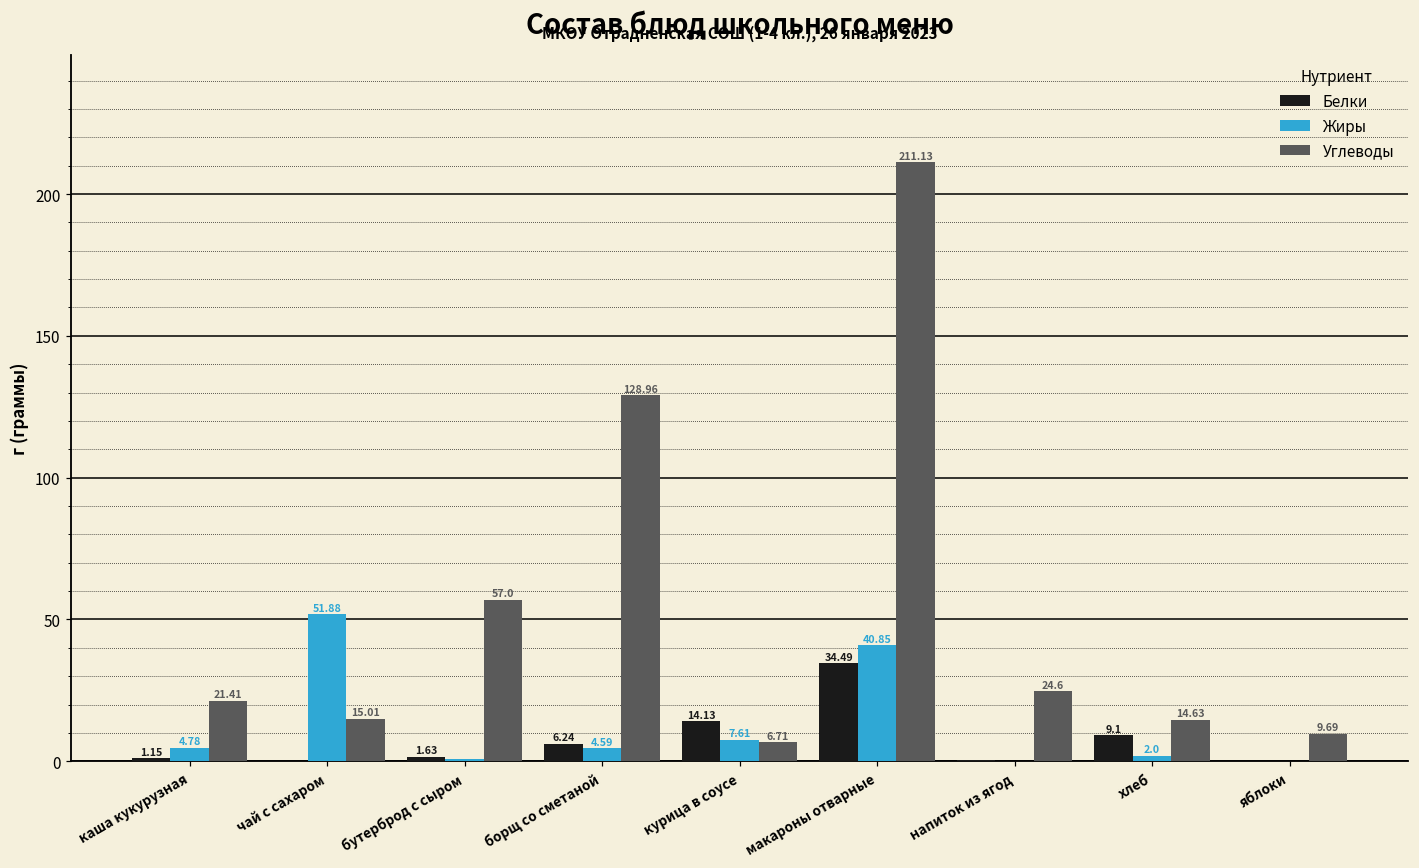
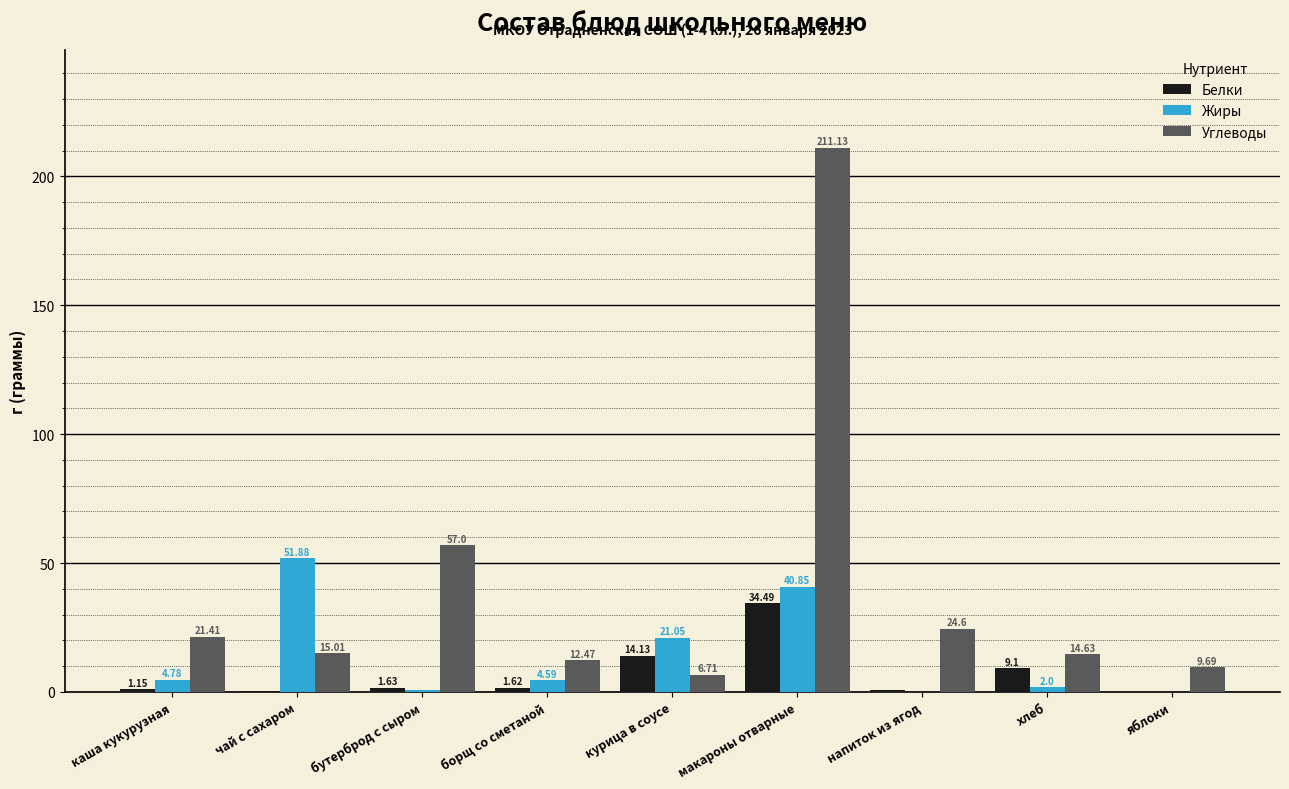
  {
    "Белки": {
      "каша кукурузная": 1.15,
      "бутерброд с сыром": 1.63,
-     "борщ со сметаной": 6.24,
+     "борщ со сметаной": 1.62,
      "курица в соусе": 14.13,
      "макароны отварные": 34.49,
      "хлеб": 9.1
    },
    "Жиры": {
      "каша кукурузная": 4.78,
      "чай с сахаром": 51.88,
      "борщ со сметаной": 4.59,
-     "курица в соусе": 7.61,
+     "курица в соусе": 21.05,
      "макароны отварные": 40.85,
      "хлеб": 2.0
    },
    "Углеводы": {
      "каша кукурузная": 21.41,
      "чай с сахаром": 15.01,
      "бутерброд с сыром": 57.0,
-     "борщ со сметаной": 128.96,
+     "борщ со сметаной": 12.47,
      "курица в соусе": 6.71,
      "макароны отварные": 211.13,
      "напиток из ягод": 24.6,
      "хлеб": 14.63,
      "яблоки": 9.69
    }
  }
